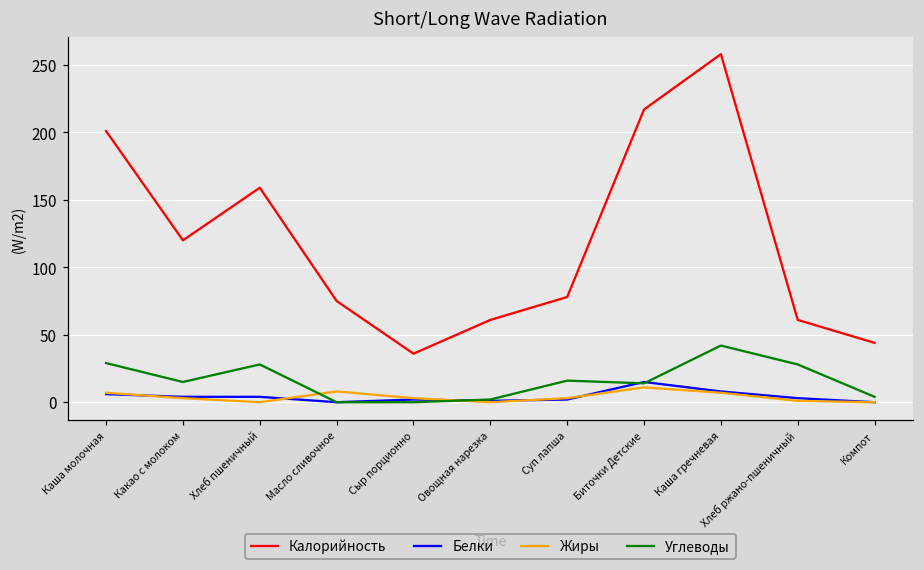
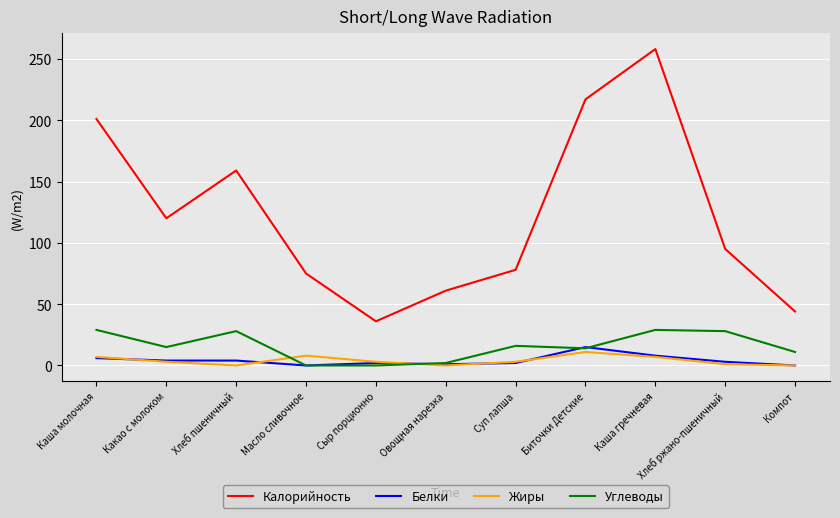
  {
    "Калорийность": {
      "Каша молочная": 201,
      "Какао с молоком": 120,
      "Хлеб пшеничный": 159,
      "Масло сливочное": 75,
      "Сыр порционно": 36,
      "Овощная нарезка": 61,
      "Суп лапша": 78,
      "Биточки Детские": 217,
      "Каша гречневая": 258,
-     "Хлеб ржано-пшеничный": 61,
+     "Хлеб ржано-пшеничный": 95,
      "Компот": 44
    },
    "Белки": {
      "Хлеб пшеничный": 4
    },
    "Жиры": {
      "Хлеб пшеничный": 0,
      "Масло сливочное": 8,
      "Биточки Детские": 11
    },
    "Углеводы": {
      "Каша молочная": 29,
      "Какао с молоком": 15,
      "Хлеб пшеничный": 28,
      "Суп лапша": 16,
-     "Каша гречневая": 42,
+     "Каша гречневая": 29,
      "Хлеб ржано-пшеничный": 28,
-     "Компот": 4
+     "Компот": 11
    }
  }
